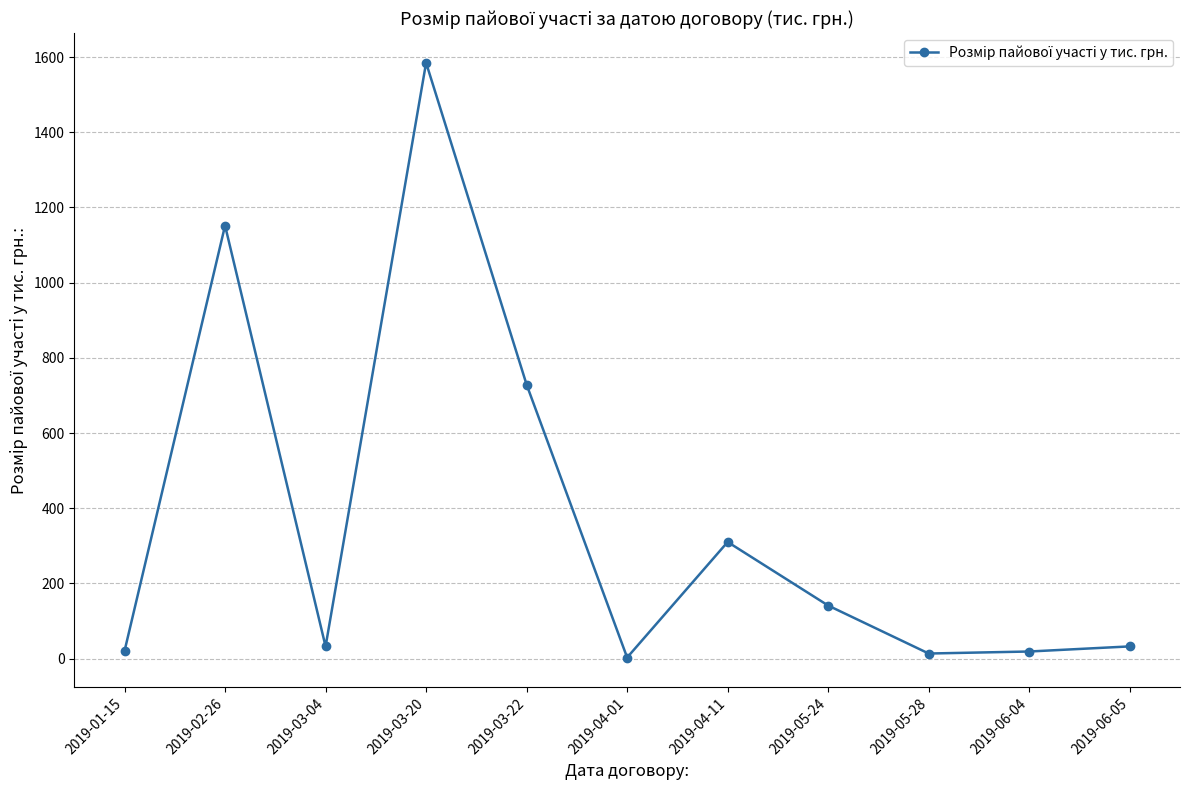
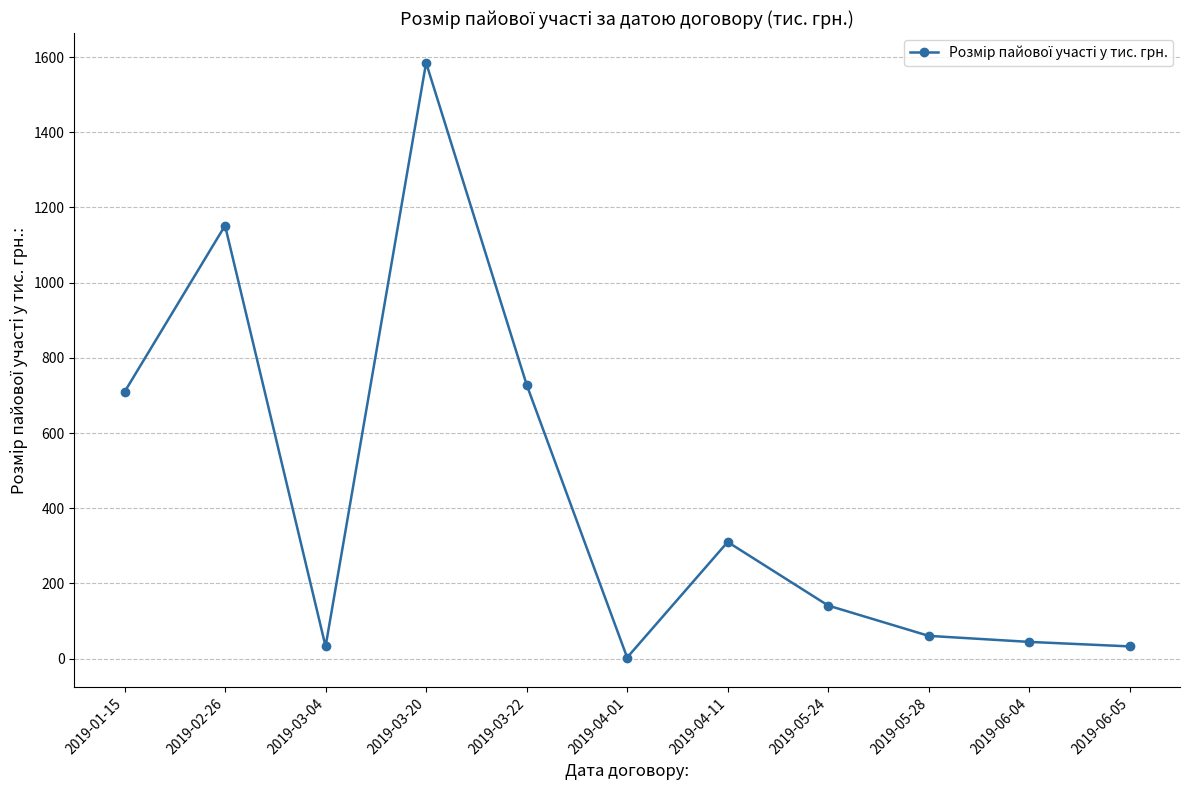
  {
-   "2019-01-15": 20,
+   "2019-01-15": 710,
    "2019-02-26": 1150,
    "2019-03-04": 30,
    "2019-03-20": 1580,
    "2019-03-22": 730,
    "2019-04-01": 0,
    "2019-04-11": 310,
    "2019-05-24": 140,
-   "2019-05-28": 10,
-   "2019-06-04": 20,
+   "2019-05-28": 60,
+   "2019-06-04": 40,
    "2019-06-05": 30
  }
